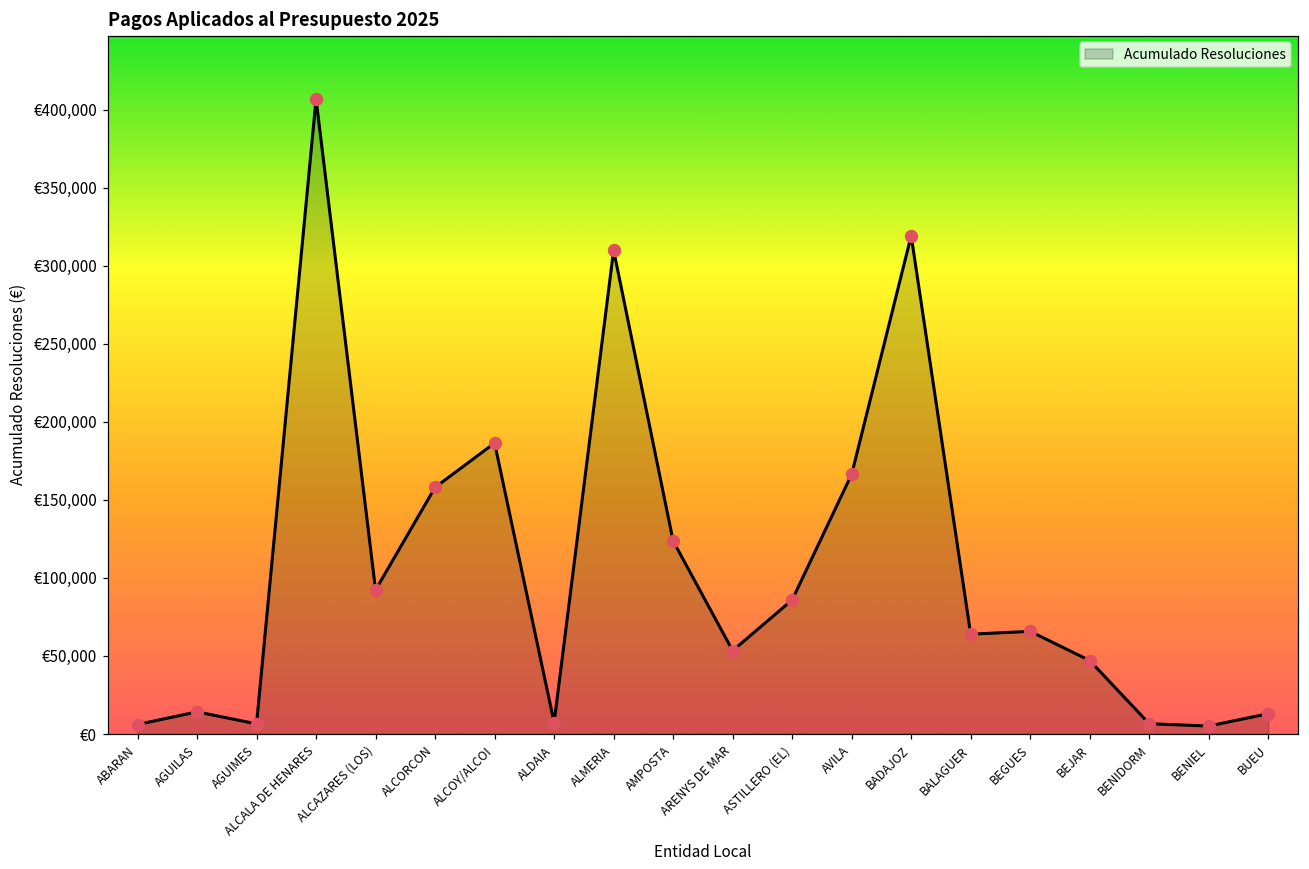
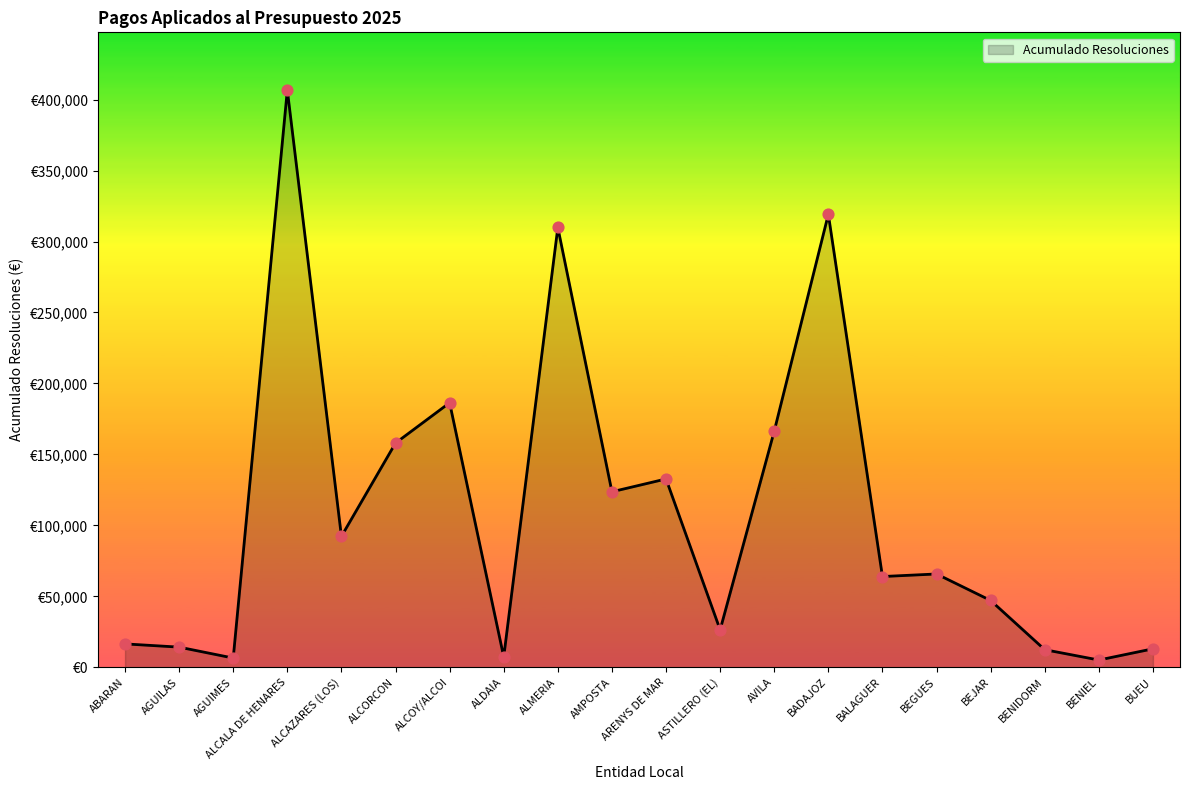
  {
-   "ABARAN": "€6,000",
+   "ABARAN": "€16,000",
    "AGUILAS": "€14,000",
    "AGUIMES": "€7,000",
    "ALCALA DE HENARES": "€407,000",
    "ALCAZARES (LOS)": "€92,000",
    "ALCORCON": "€158,000",
    "ALCOY/ALCOI": "€186,000",
    "ALDAIA": "€7,000",
    "ALMERIA": "€310,000",
    "AMPOSTA": "€124,000",
-   "ARENYS DE MAR": "€53,000",
-   "ASTILLERO (EL)": "€86,000",
+   "ARENYS DE MAR": "€133,000",
+   "ASTILLERO (EL)": "€26,000",
    "AVILA": "€166,000",
    "BADAJOZ": "€319,000",
    "BALAGUER": "€64,000",
    "BEGUES": "€66,000",
    "BEJAR": "€47,000",
-   "BENIDORM": "€7,000",
+   "BENIDORM": "€12,000",
    "BENIEL": "€5,000",
    "BUEU": "€13,000"
  }
